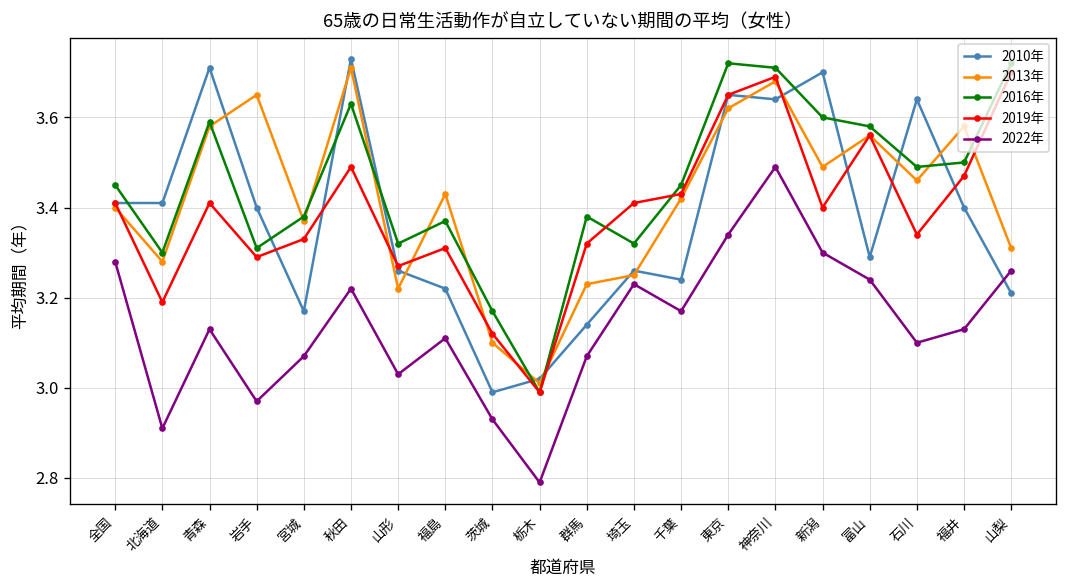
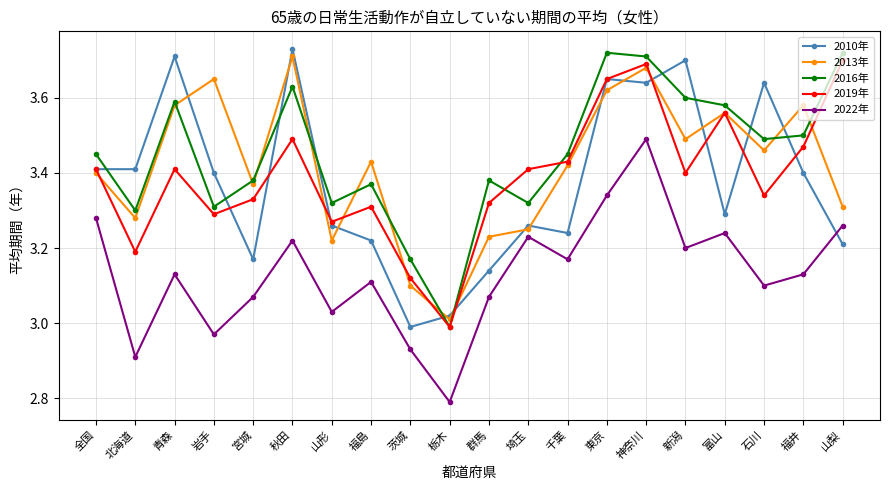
  {
    "2010年": {
      "北海道": 3.41,
      "青森": 3.71,
      "岩手": 3.4,
      "宮城": 3.17,
      "秋田": 3.73,
      "山形": 3.26,
      "福島": 3.22,
      "茨城": 2.99,
      "栃木": 3.02,
      "群馬": 3.14,
      "埼玉": 3.26,
      "千葉": 3.24,
      "神奈川": 3.64,
      "新潟": 3.7,
      "富山": 3.29,
      "石川": 3.64,
      "福井": 3.4,
      "山梨": 3.21
    },
    "2013年": {
      "全国": 3.4,
      "北海道": 3.28,
      "青森": 3.58,
      "岩手": 3.65,
      "宮城": 3.37,
      "秋田": 3.71,
      "山形": 3.22,
      "福島": 3.43,
      "茨城": 3.1,
      "栃木": 3.01,
      "群馬": 3.23,
      "埼玉": 3.25,
      "千葉": 3.42,
      "東京": 3.62,
      "神奈川": 3.68,
      "新潟": 3.49,
      "石川": 3.46,
      "山梨": 3.31
    },
    "2016年": {
      "全国": 3.45,
      "北海道": 3.3,
      "青森": 3.59,
      "岩手": 3.31,
      "宮城": 3.38,
      "秋田": 3.63,
      "山形": 3.32,
      "福島": 3.37,
      "茨城": 3.17,
      "群馬": 3.38,
      "埼玉": 3.32,
      "千葉": 3.45,
      "東京": 3.72,
      "神奈川": 3.71,
      "新潟": 3.6,
      "富山": 3.58,
      "石川": 3.49,
      "福井": 3.5
    },
    "2019年": {
      "北海道": 3.19,
      "青森": 3.41,
      "岩手": 3.29,
      "宮城": 3.33,
      "秋田": 3.49,
      "山形": 3.27,
      "福島": 3.31,
      "茨城": 3.12,
      "群馬": 3.32,
      "埼玉": 3.41,
      "千葉": 3.43,
      "神奈川": 3.69,
      "新潟": 3.4,
      "石川": 3.34,
      "福井": 3.47
    },
    "2022年": {
      "全国": 3.28,
      "北海道": 2.91,
      "青森": 3.13,
      "岩手": 2.97,
      "宮城": 3.07,
      "秋田": 3.22,
      "山形": 3.03,
      "福島": 3.11,
      "茨城": 2.93,
      "栃木": 2.79,
      "群馬": 3.07,
      "埼玉": 3.23,
      "千葉": 3.17,
      "東京": 3.34,
      "神奈川": 3.49,
-     "新潟": 3.3,
+     "新潟": 3.2,
      "富山": 3.24,
      "石川": 3.1,
      "福井": 3.13,
      "山梨": 3.26
    }
  }
